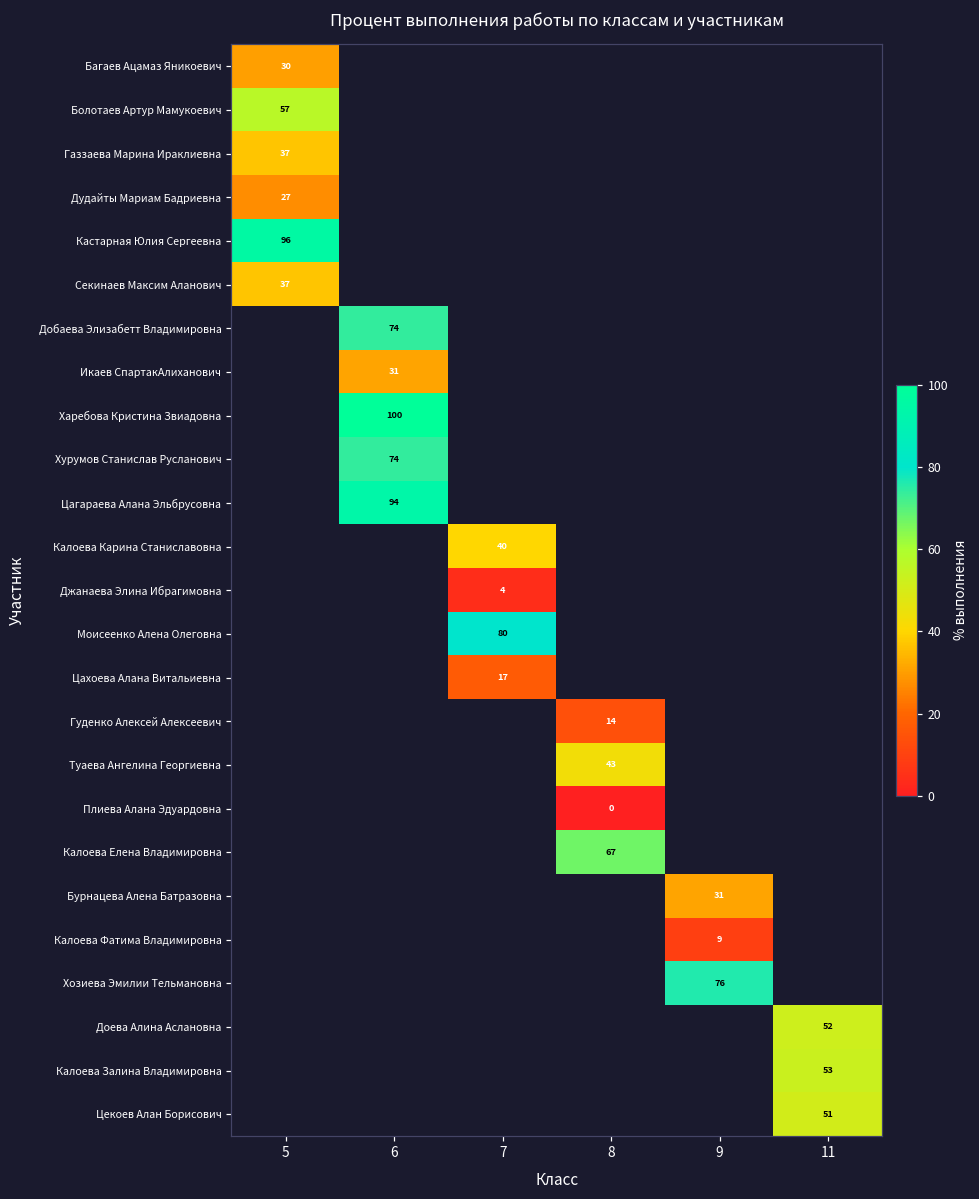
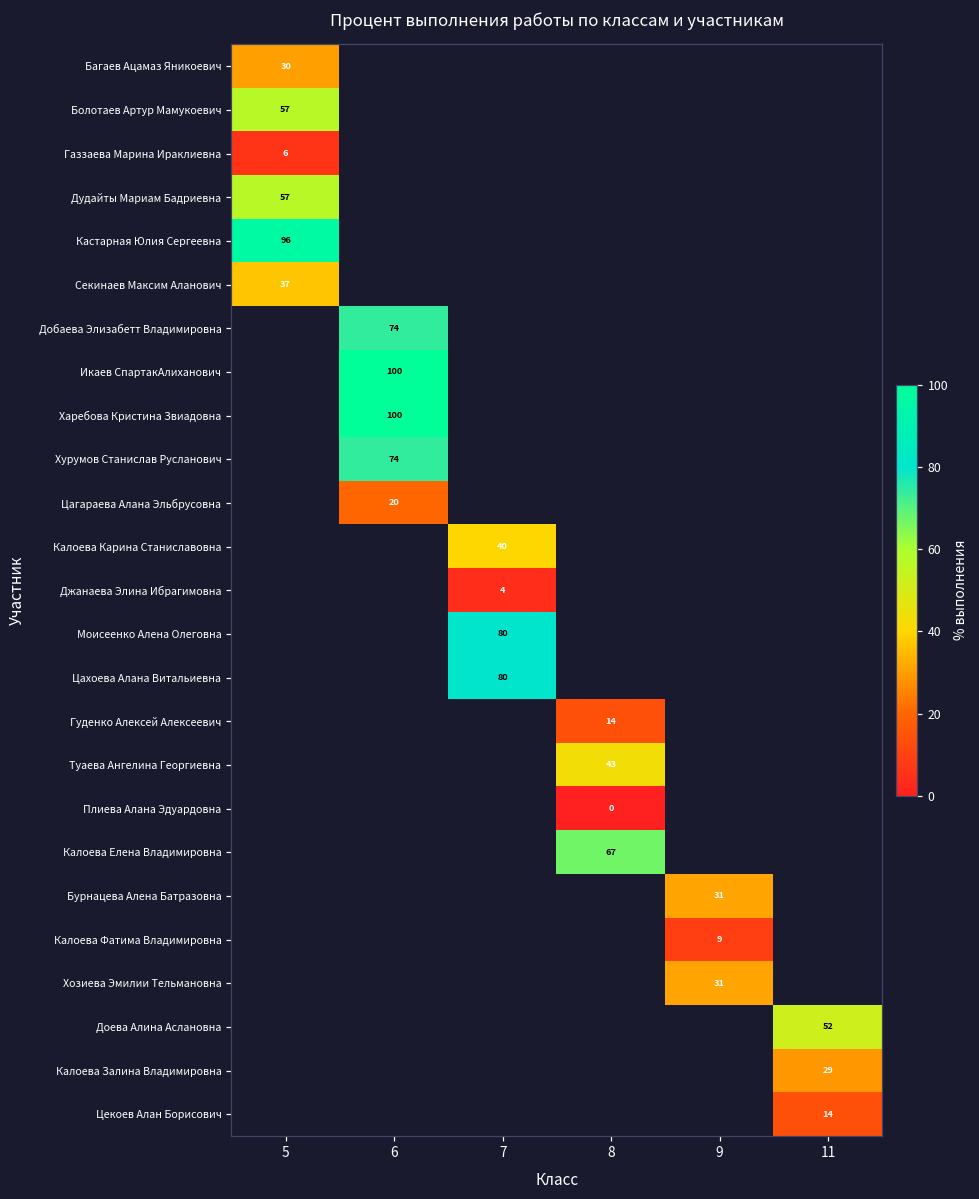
  {
    "Багаев Ацамаз Яникоевич": {
      "5": 30
    },
    "Болотаев Артур Мамукоевич": {
      "5": 57
    },
    "Газзаева Марина Ираклиевна": {
-     "5": 37
+     "5": 6
    },
    "Дудайты Мариам Бадриевна": {
-     "5": 27
+     "5": 57
    },
    "Кастарная Юлия Сергеевна": {
      "5": 96
    },
    "Секинаев Максим Аланович": {
      "5": 37
    },
    "Добаева Элизабетт Владимировна": {
      "6": 74
    },
    "Икаев СпартакАлиханович": {
-     "6": 31
+     "6": 100
    },
    "Харебова Кристина Звиадовна": {
      "6": 100
    },
    "Хурумов Станислав Русланович": {
      "6": 74
    },
    "Цагараева Алана Эльбрусовна": {
-     "6": 94
+     "6": 20
    },
    "Калоева Карина Станиславовна": {
      "7": 40
    },
    "Джанаева Элина Ибрагимовна": {
      "7": 4
    },
    "Моисеенко Алена Олеговна": {
      "7": 80
    },
    "Цахоева Алана Витальиевна": {
-     "7": 17
+     "7": 80
    },
    "Гуденко Алексей Алексеевич": {
      "8": 14
    },
    "Туаева Ангелина Георгиевна": {
      "8": 43
    },
    "Плиева Алана Эдуардовна": {
      "8": 0
    },
    "Калоева Елена Владимировна": {
      "8": 67
    },
    "Бурнацева Алена Батразовна": {
      "9": 31
    },
    "Калоева Фатима Владимировна": {
      "9": 9
    },
    "Хозиева Эмилии Тельмановна": {
-     "9": 76
+     "9": 31
    },
    "Доева Алина Аслановна": {
      "11": 52
    },
    "Калоева Залина Владимировна": {
-     "11": 53
+     "11": 29
    },
    "Цекоев Алан Борисович": {
-     "11": 51
+     "11": 14
    }
  }
